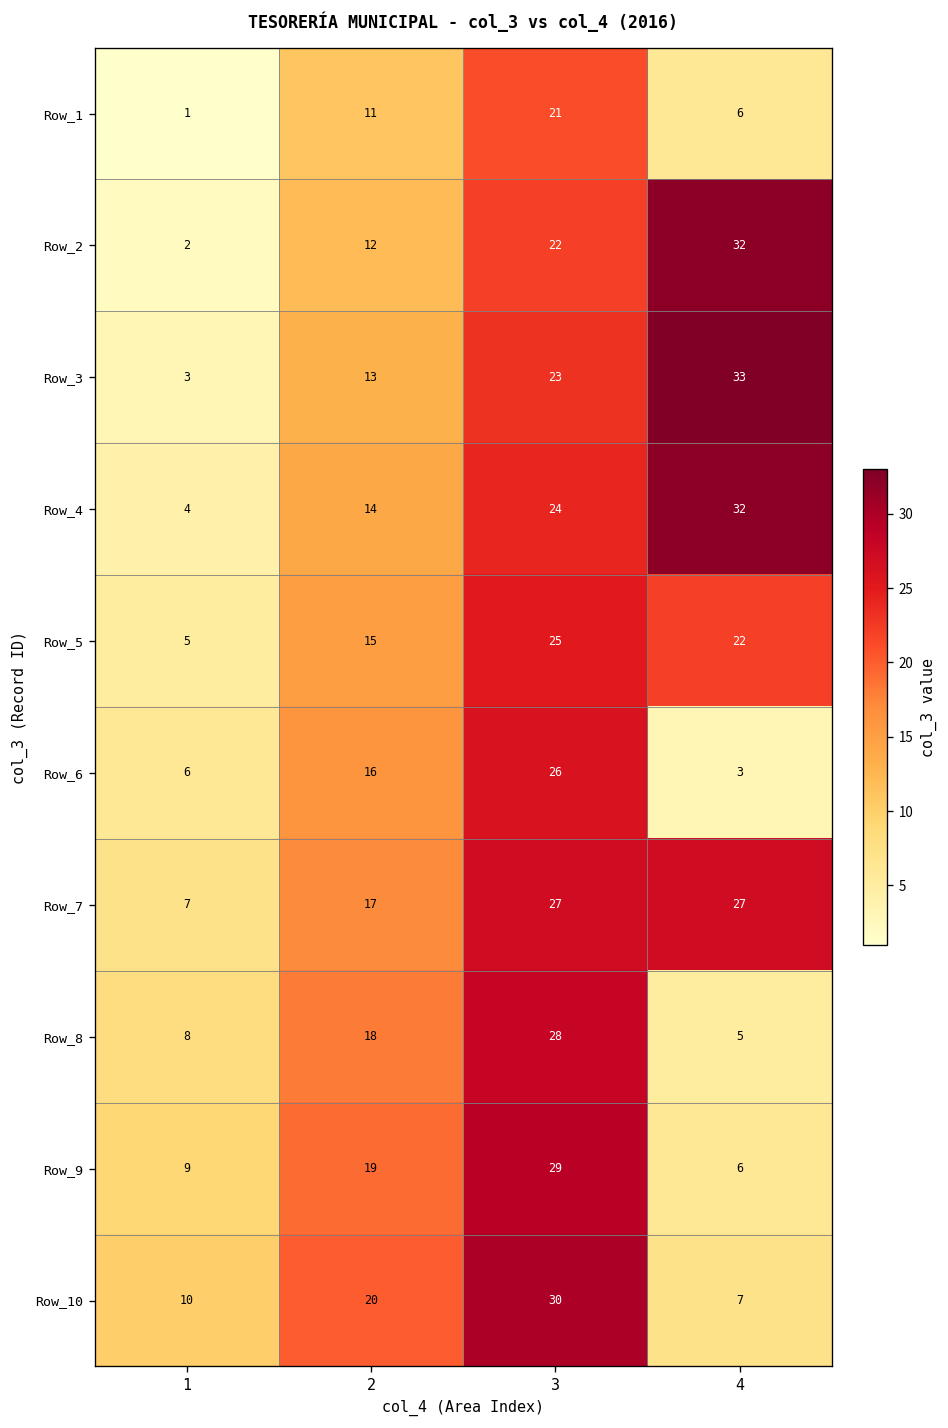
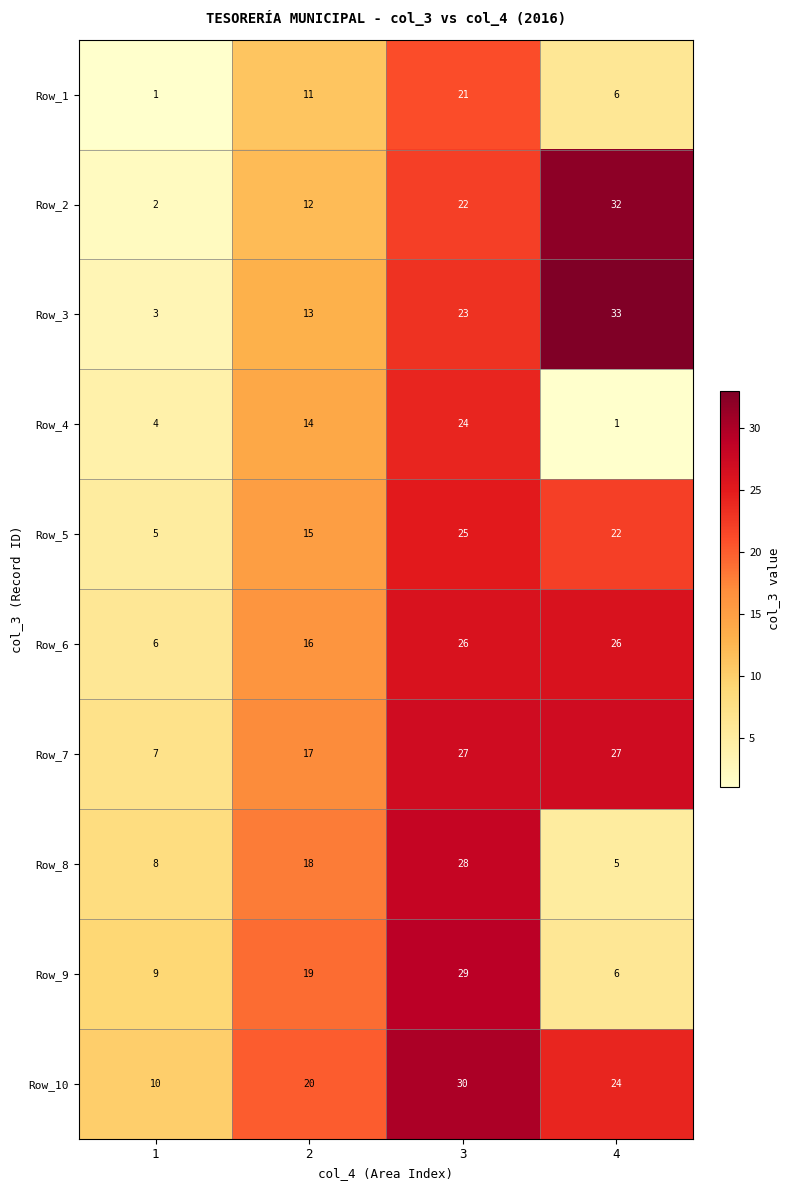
  {
    "Row_1": {
      "1": 1,
      "2": 11,
      "3": 21,
      "4": 6
    },
    "Row_2": {
      "1": 2,
      "2": 12,
      "3": 22,
      "4": 32
    },
    "Row_3": {
      "1": 3,
      "2": 13,
      "3": 23,
      "4": 33
    },
    "Row_4": {
      "1": 4,
      "2": 14,
      "3": 24,
-     "4": 32
+     "4": 1
    },
    "Row_5": {
      "1": 5,
      "2": 15,
      "3": 25,
      "4": 22
    },
    "Row_6": {
      "1": 6,
      "2": 16,
      "3": 26,
-     "4": 3
+     "4": 26
    },
    "Row_7": {
      "1": 7,
      "2": 17,
      "3": 27,
      "4": 27
    },
    "Row_8": {
      "1": 8,
      "2": 18,
      "3": 28,
      "4": 5
    },
    "Row_9": {
      "1": 9,
      "2": 19,
      "3": 29,
      "4": 6
    },
    "Row_10": {
      "1": 10,
      "2": 20,
      "3": 30,
-     "4": 7
+     "4": 24
    }
  }
